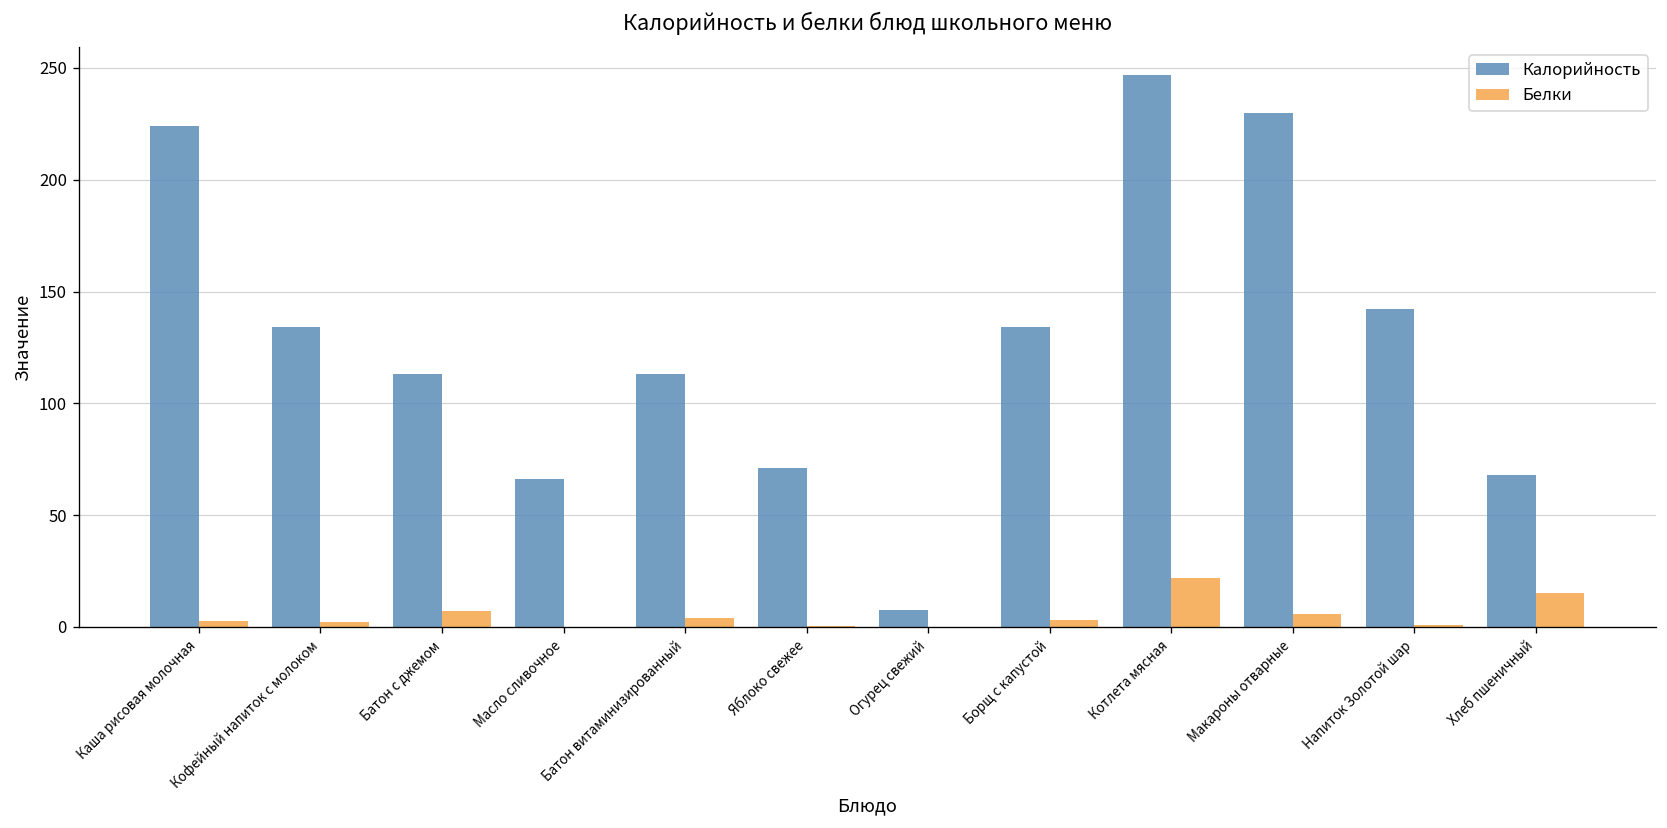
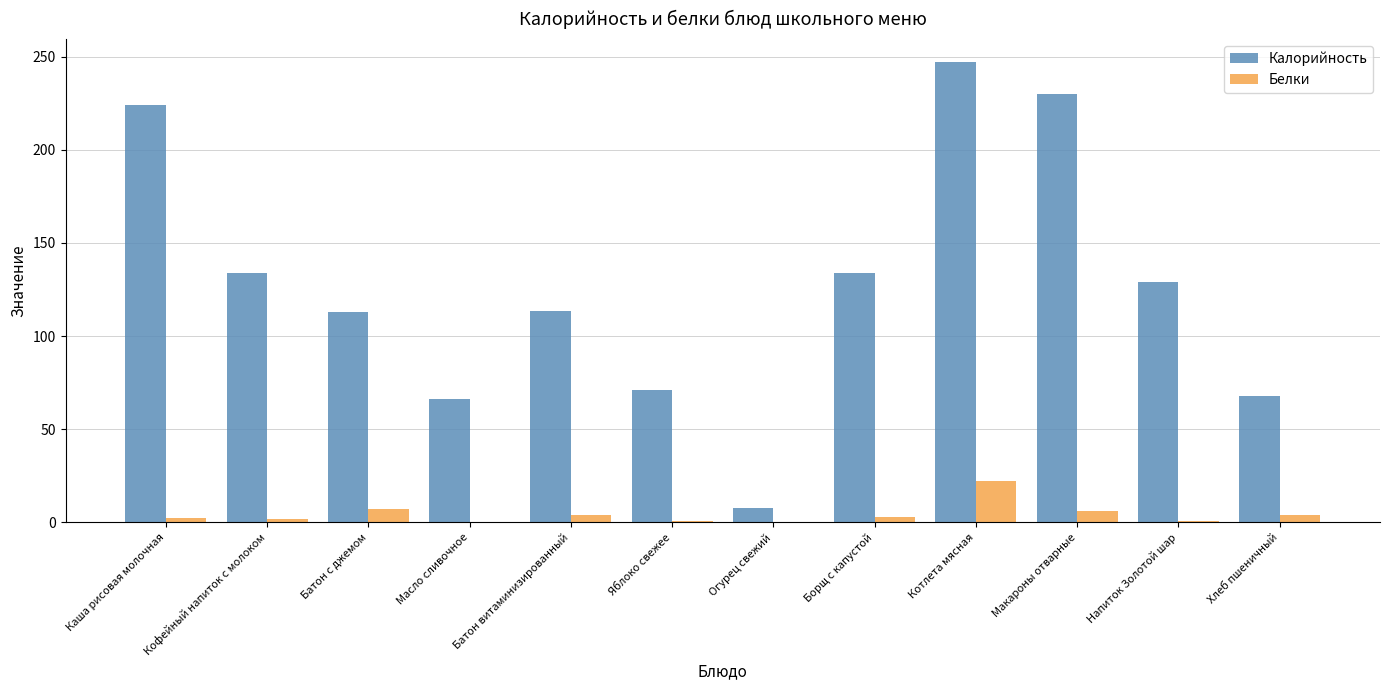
  {
    "Калорийность": {
      "Каша рисовая молочная": 224,
      "Кофейный напиток с молоком": 134,
      "Батон с джемом": 113,
      "Масло сливочное": 66,
      "Батон витаминизированный": 113,
      "Яблоко свежее": 71,
      "Огурец свежий": 8,
      "Борщ с капустой": 134,
      "Котлета мясная": 247,
      "Макароны отварные": 230,
-     "Напиток Золотой шар": 142,
+     "Напиток Золотой шар": 129,
      "Хлеб пшеничный": 68
    },
    "Белки": {
      "Каша рисовая молочная": 3,
      "Кофейный напиток с молоком": 2,
      "Батон с джемом": 7,
      "Масло сливочное": 0,
      "Батон витаминизированный": 4,
      "Огурец свежий": 0,
      "Борщ с капустой": 3,
      "Котлета мясная": 22,
      "Макароны отварные": 6,
-     "Хлеб пшеничный": 15
+     "Хлеб пшеничный": 4
    }
  }
